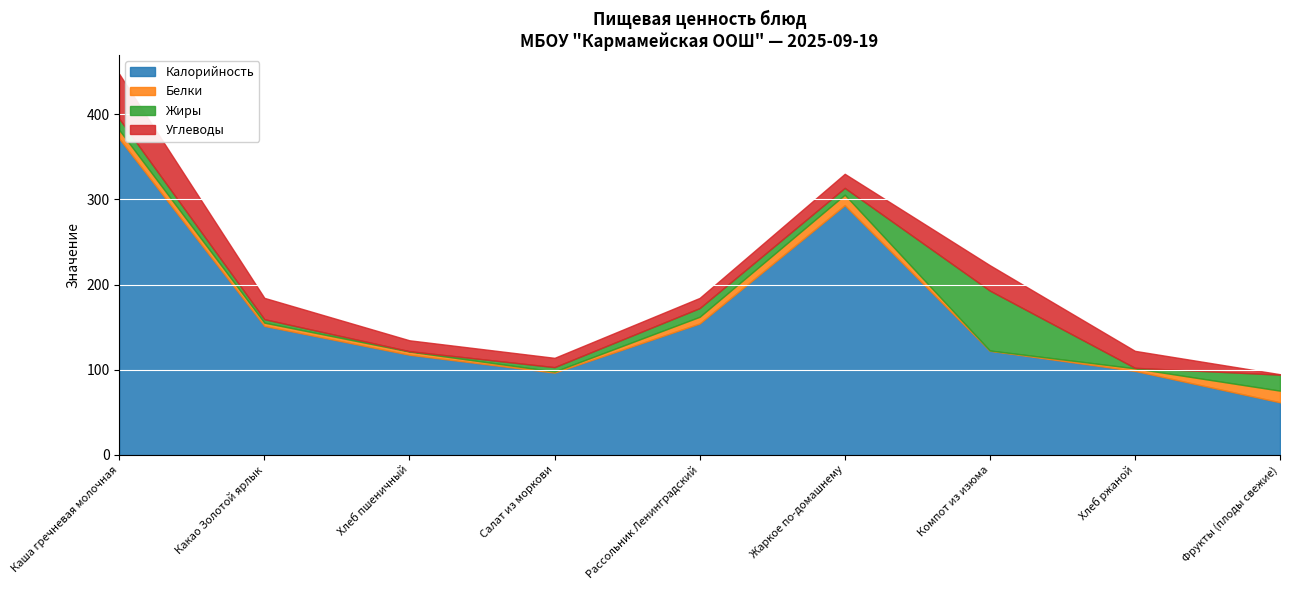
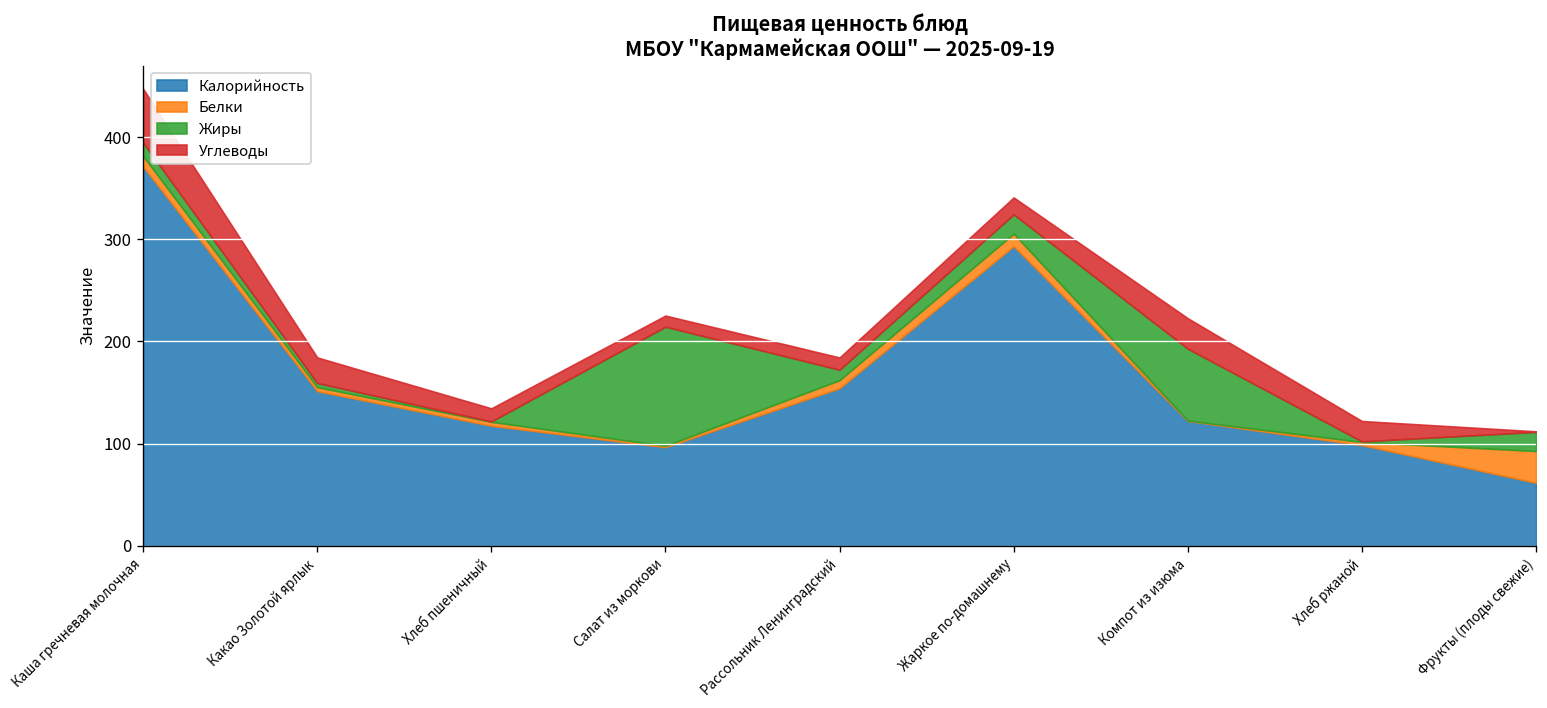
  {
    "Калорийность": {
      "Каша гречневая молочная": 370,
      "Какао Золотой ярлык": 150,
      "Хлеб пшеничный": 120,
      "Рассольник Ленинградский": 150,
      "Жаркое по-домашнему": 290,
      "Хлеб ржаной": 100,
      "Фрукты (плоды свежие)": 60
    },
    "Белки": {
      "Каша гречневая молочная": 10,
      "Какао Золотой ярлык": 0,
      "Рассольник Ленинградский": 10,
      "Жаркое по-домашнему": 10,
-     "Фрукты (плоды свежие)": 10
+     "Фрукты (плоды свежие)": 30
    },
    "Жиры": {
      "Каша гречневая молочная": 10,
      "Какао Золотой ярлык": 0,
-     "Салат из моркови": 10,
+     "Салат из моркови": 120,
      "Рассольник Ленинградский": 10,
-     "Жаркое по-домашнему": 10,
+     "Жаркое по-домашнему": 20,
      "Компот из изюма": 70
    },
    "Углеводы": {
      "Каша гречневая молочная": 50,
      "Какао Золотой ярлык": 30,
      "Хлеб пшеничный": 10,
      "Салат из моркови": 10,
      "Рассольник Ленинградский": 10,
      "Жаркое по-домашнему": 20,
      "Компот из изюма": 30,
      "Хлеб ржаной": 20
    }
  }
